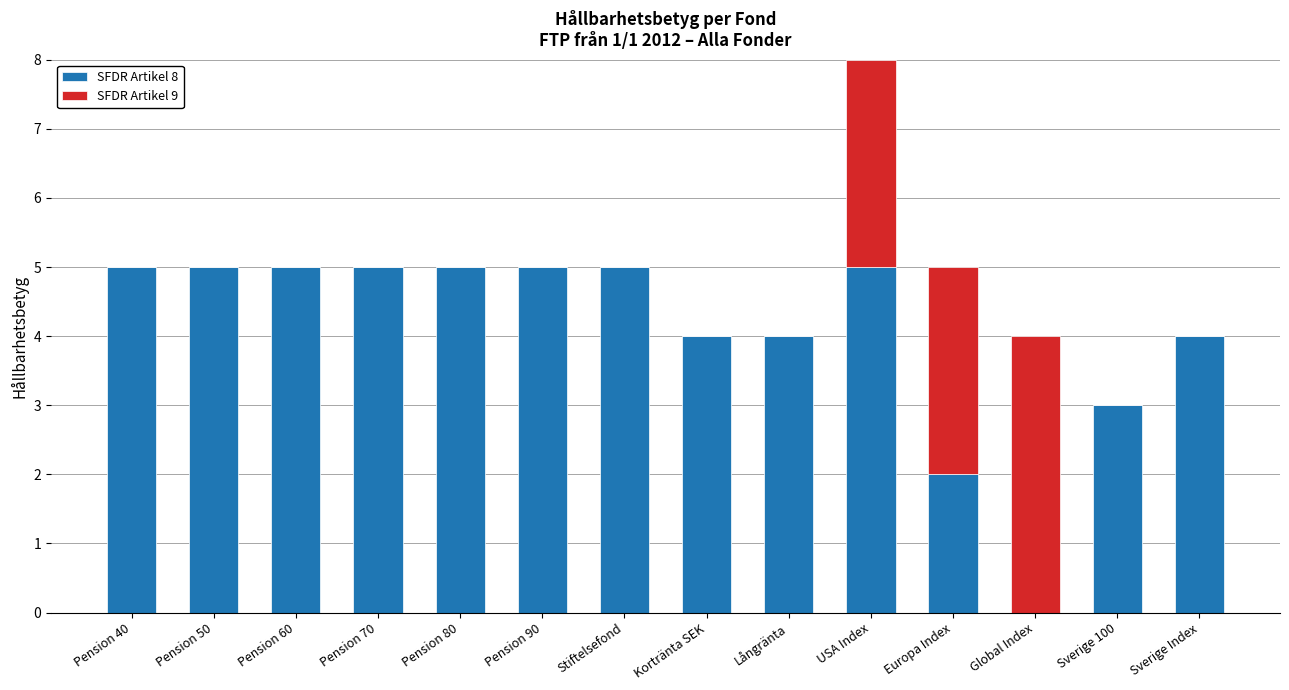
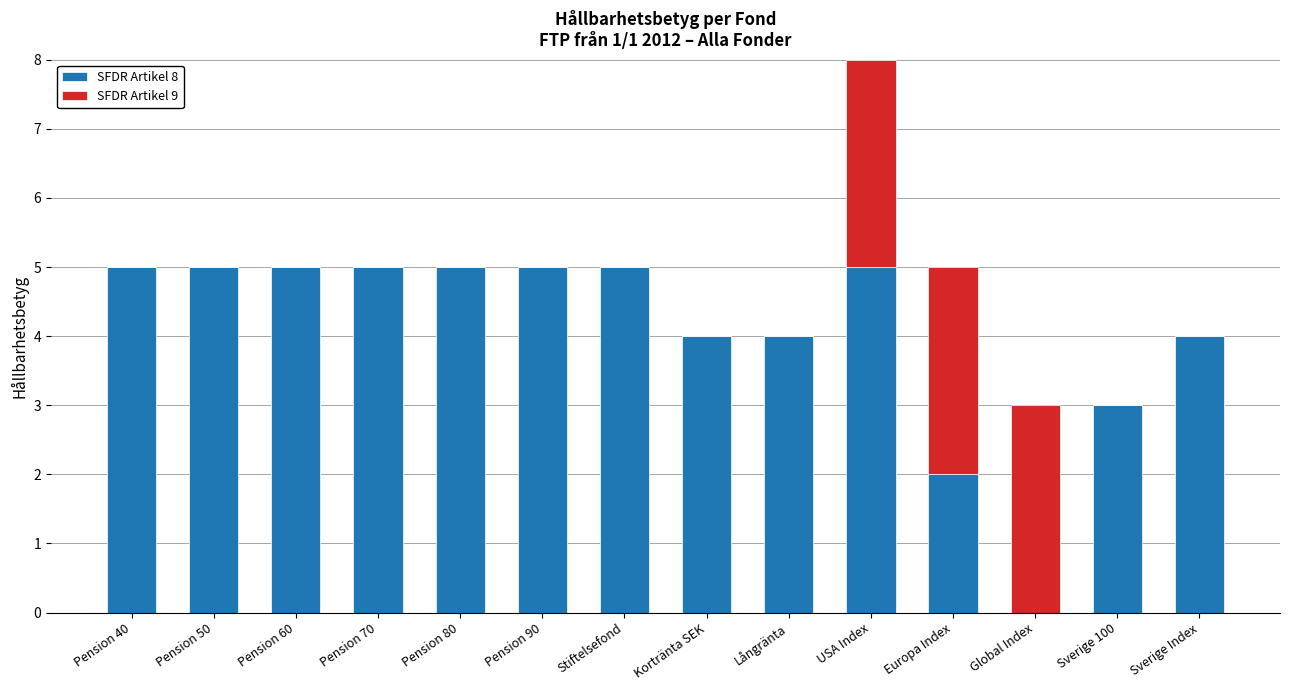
  {
    "SFDR Artikel 8": {
      "Pension 40": 5,
      "Pension 50": 5,
      "Pension 60": 5,
      "Pension 70": 5,
      "Pension 80": 5,
      "Pension 90": 5,
      "Stiftelsefond": 5,
      "Kortränta SEK": 4,
      "Långränta": 4,
      "USA Index": 5,
      "Europa Index": 2,
      "Global Index": 0,
      "Sverige 100": 3,
      "Sverige Index": 4
    },
    "SFDR Artikel 9": {
-     "Global Index": 4
+     "Global Index": 3
    }
  }
